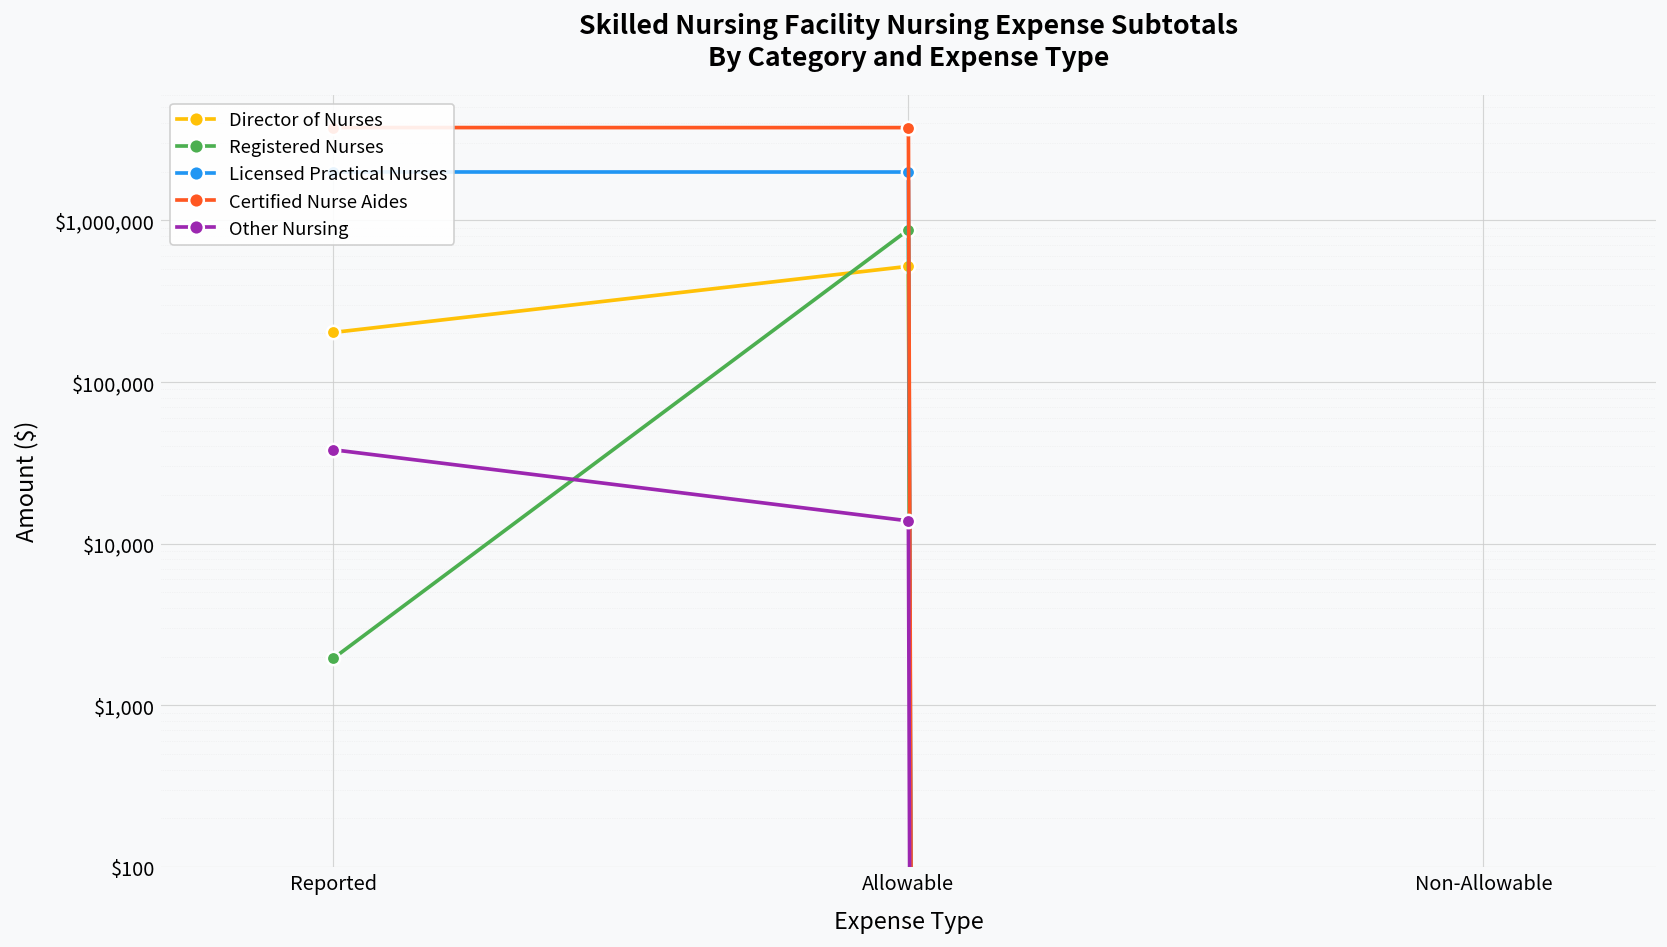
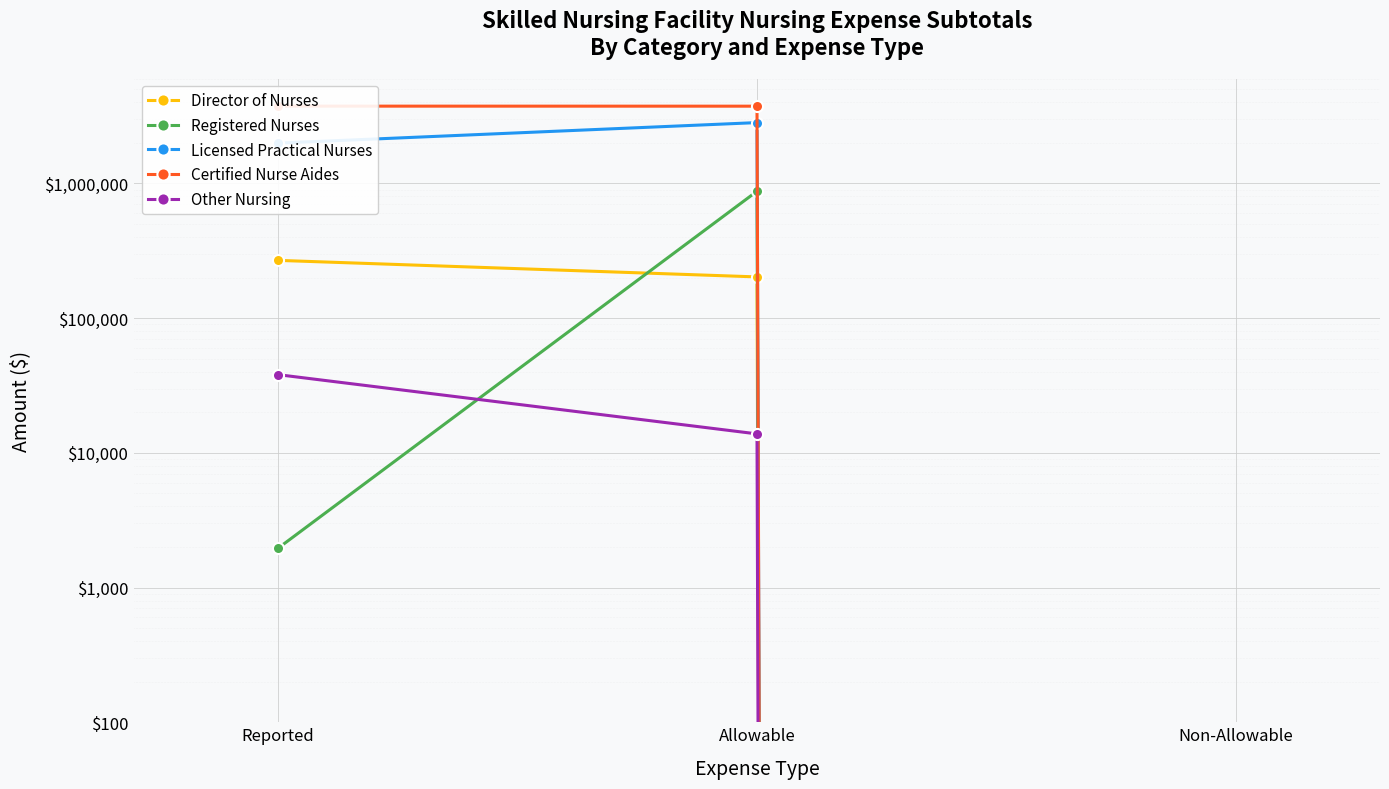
  {
    "Director of Nurses": {
-     "Reported": "$200,000",
-     "Allowable": "$520,000"
+     "Reported": "$270,000",
+     "Allowable": "$200,000"
    },
    "Registered Nurses": {
      "Reported": "$2,000",
      "Allowable": "$900,000"
    },
    "Licensed Practical Nurses": {
-     "Allowable": "$2,000,000"
+     "Allowable": "$2,800,000"
    },
    "Certified Nurse Aides": {
      "Allowable": "$3,700,000"
    },
    "Other Nursing": {
      "Reported": "$38,000",
      "Allowable": "$14,000"
    }
  }
